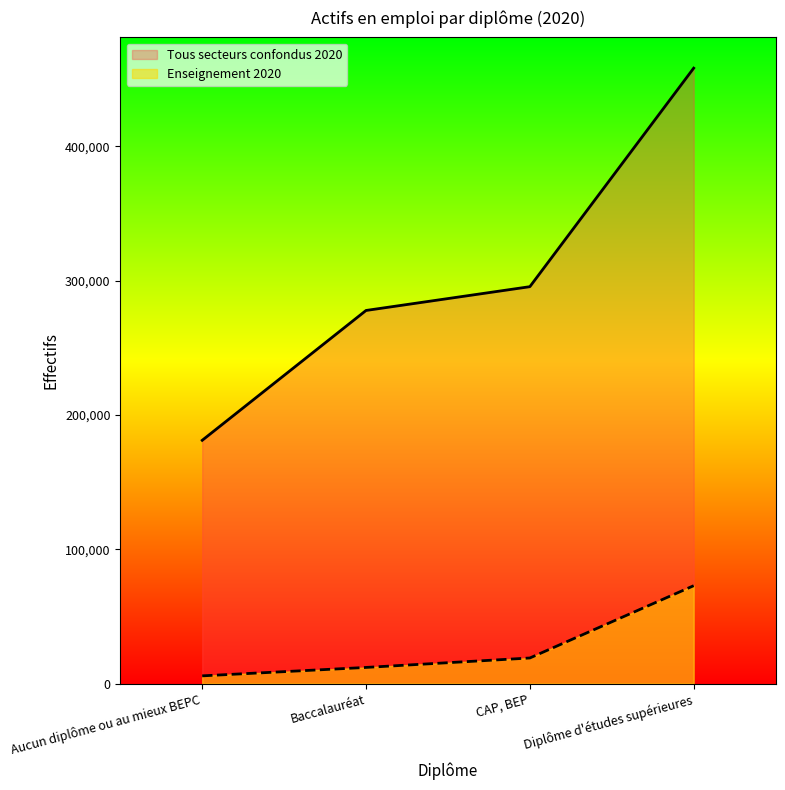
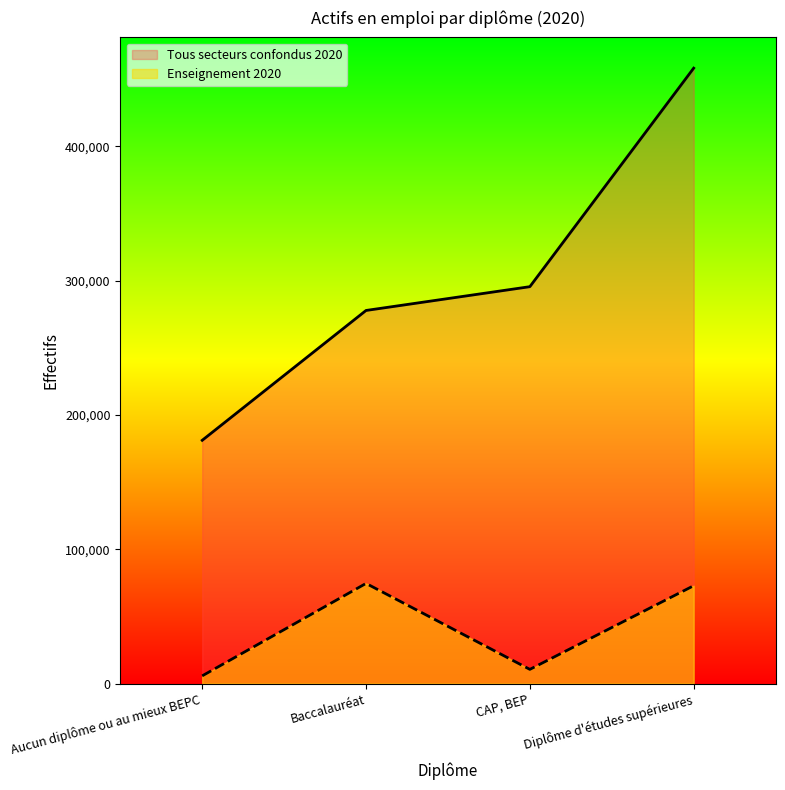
  {
    "Tous secteurs confondus 2020": {
      "Aucun diplôme ou au mieux BEPC": "181,000",
      "Baccalauréat": "278,000",
      "CAP, BEP": "296,000",
      "Diplôme d'études supérieures": "458,000"
    },
    "Enseignement 2020": {
      "Aucun diplôme ou au mieux BEPC": "6,000",
-     "Baccalauréat": "12,000",
-     "CAP, BEP": "19,000",
+     "Baccalauréat": "75,000",
+     "CAP, BEP": "11,000",
      "Diplôme d'études supérieures": "73,000"
    }
  }
